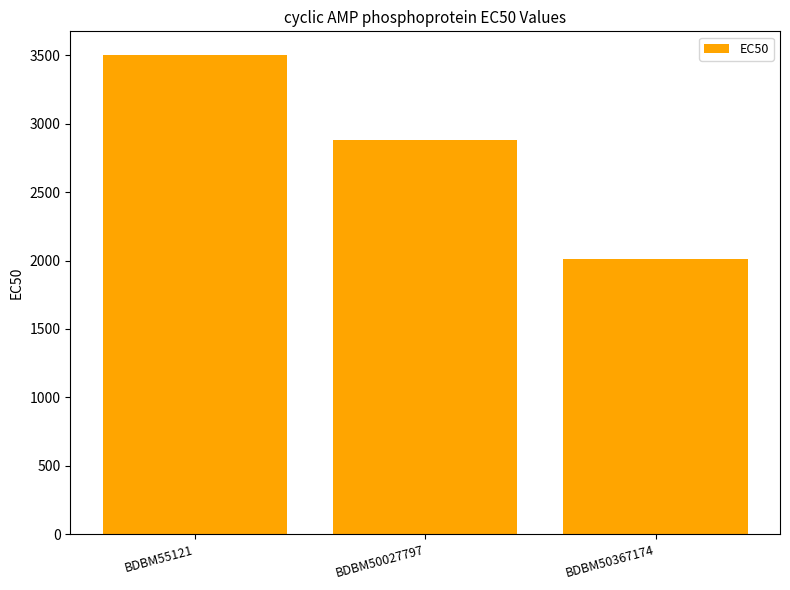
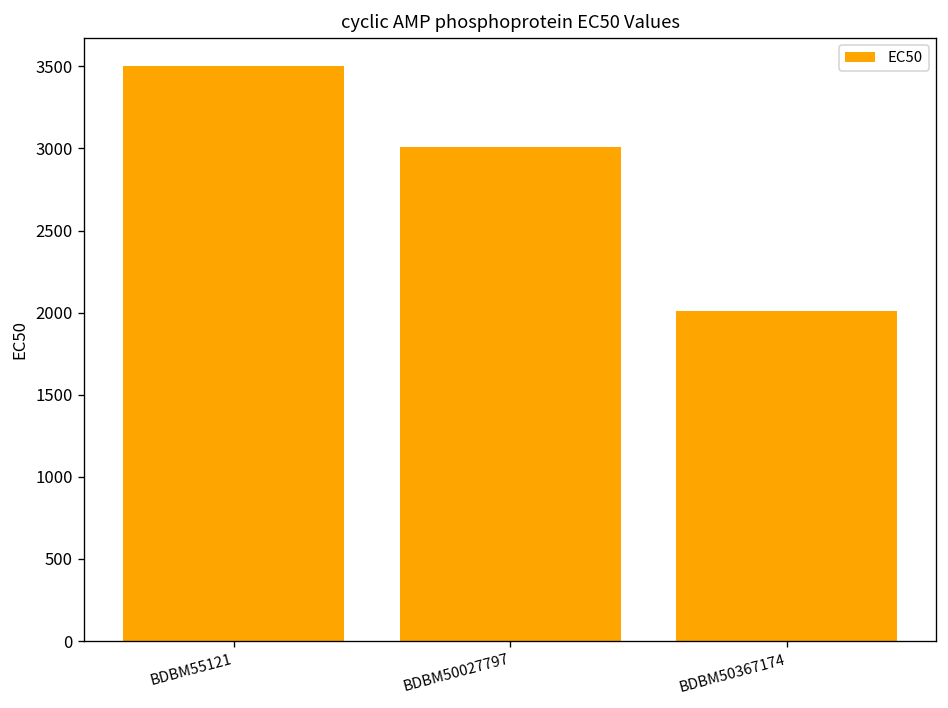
  {
    "BDBM55121": 3500,
-   "BDBM50027797": 2880,
+   "BDBM50027797": 3010,
    "BDBM50367174": 2010
  }
